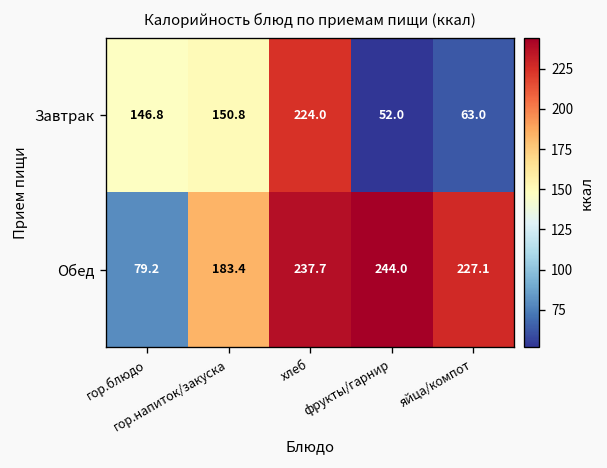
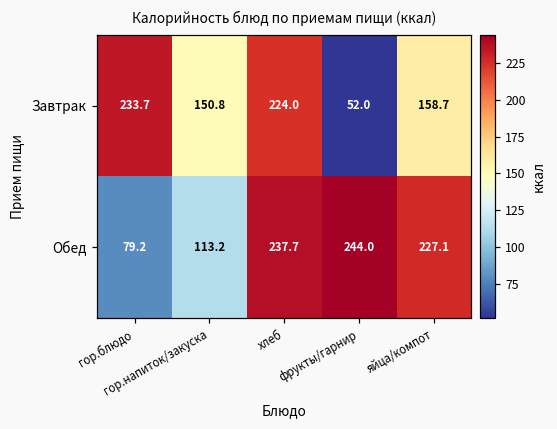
  {
    "Завтрак": {
-     "гор.блюдо": 146.8,
+     "гор.блюдо": 233.7,
      "гор.напиток/закуска": 150.8,
      "хлеб": 224.0,
      "фрукты/гарнир": 52.0,
-     "яйца/компот": 63.0
+     "яйца/компот": 158.7
    },
    "Обед": {
      "гор.блюдо": 79.2,
-     "гор.напиток/закуска": 183.4,
+     "гор.напиток/закуска": 113.2,
      "хлеб": 237.7,
      "фрукты/гарнир": 244.0,
      "яйца/компот": 227.1
    }
  }
